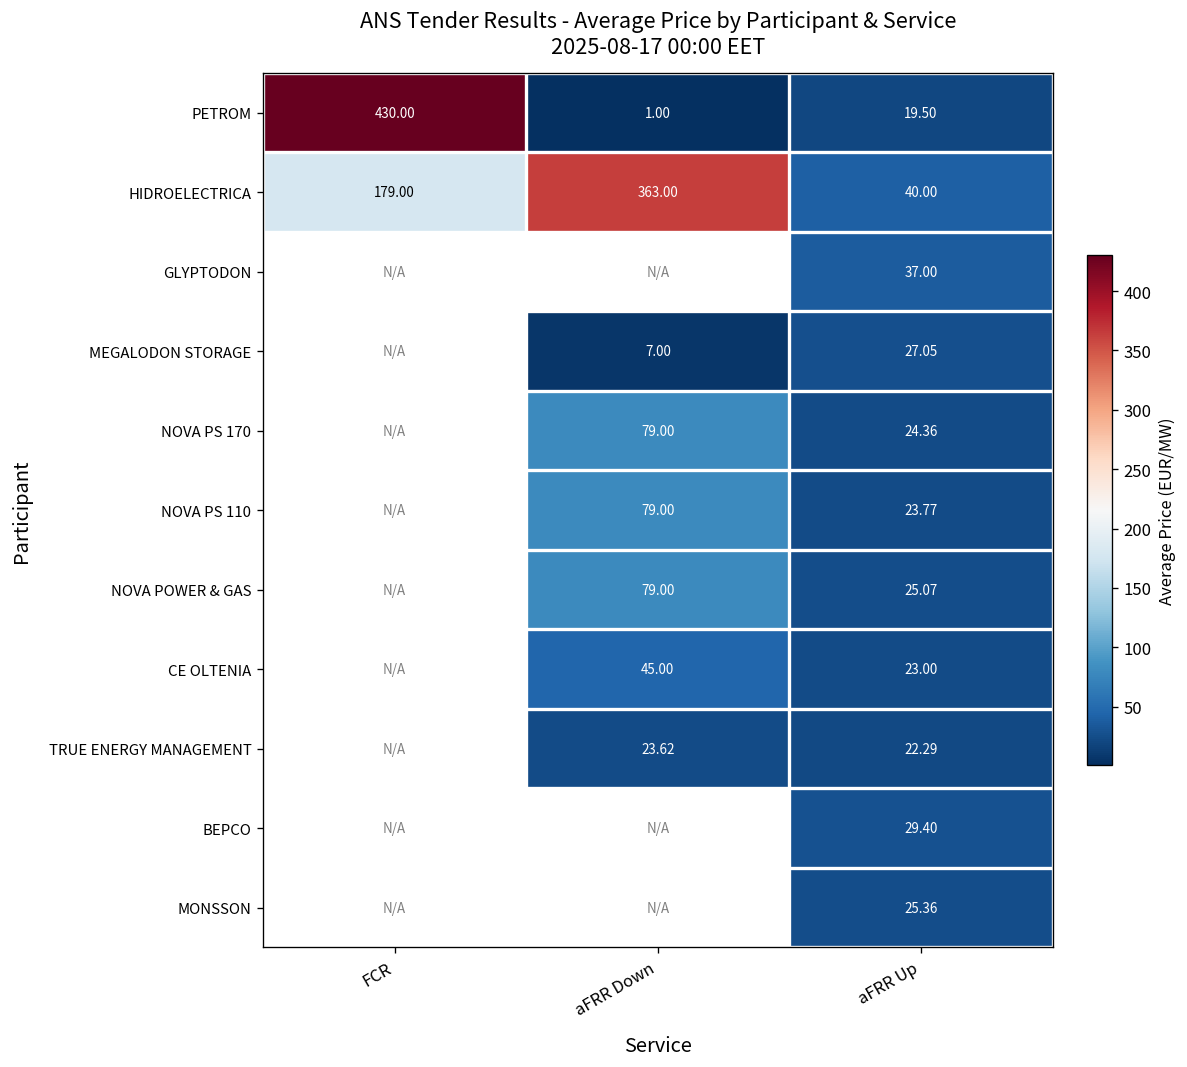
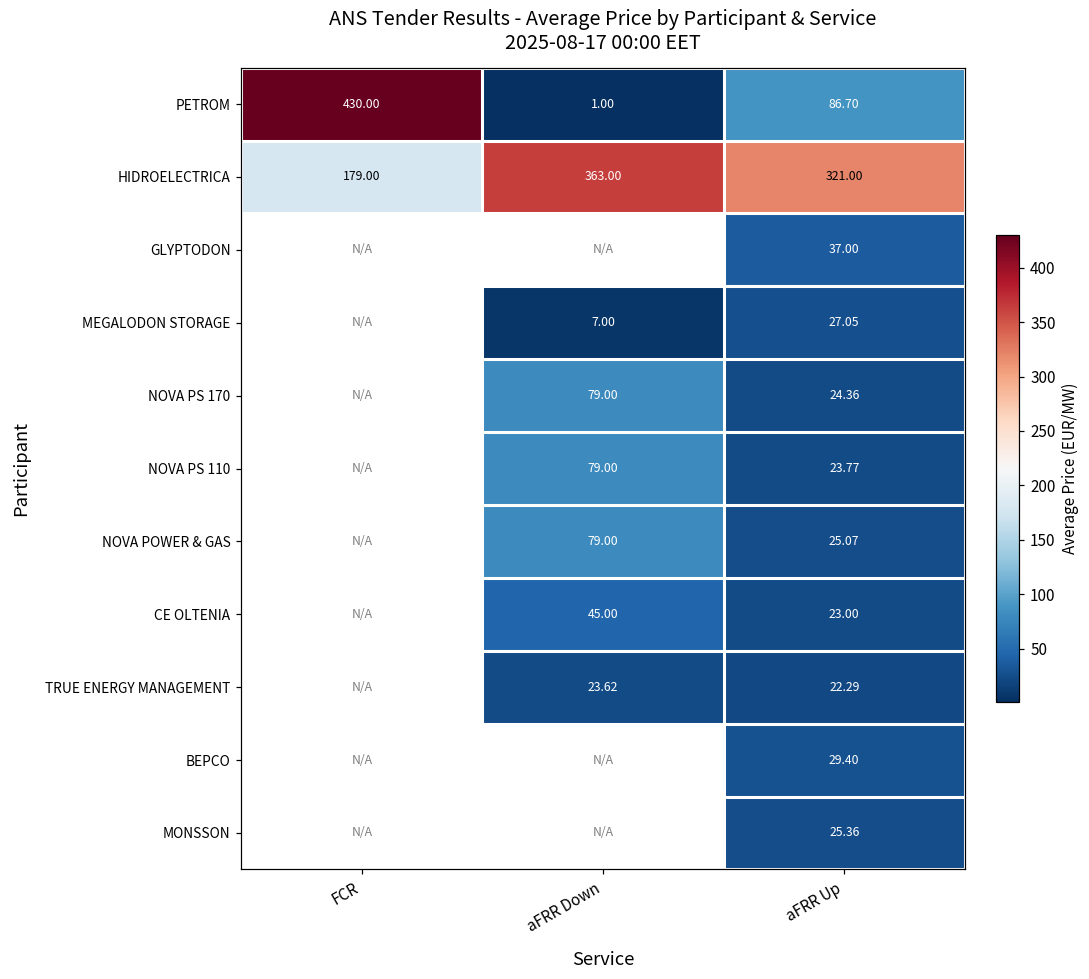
  {
    "PETROM": {
      "FCR": 430.00,
      "aFRR Down": 1.00,
-     "aFRR Up": 19.50
+     "aFRR Up": 86.70
    },
    "HIDROELECTRICA": {
      "FCR": 179.00,
      "aFRR Down": 363.00,
-     "aFRR Up": 40.00
+     "aFRR Up": 321.00
    },
    "GLYPTODON": {
      "aFRR Up": 37.00
    },
    "MEGALODON STORAGE": {
      "aFRR Down": 7.00,
      "aFRR Up": 27.05
    },
    "NOVA PS 170": {
      "aFRR Down": 79.00,
      "aFRR Up": 24.36
    },
    "NOVA PS 110": {
      "aFRR Down": 79.00,
      "aFRR Up": 23.77
    },
    "NOVA POWER & GAS": {
      "aFRR Down": 79.00,
      "aFRR Up": 25.07
    },
    "CE OLTENIA": {
      "aFRR Down": 45.00,
      "aFRR Up": 23.00
    },
    "TRUE ENERGY MANAGEMENT": {
      "aFRR Down": 23.62,
      "aFRR Up": 22.29
    },
    "BEPCO": {
      "aFRR Up": 29.40
    },
    "MONSSON": {
      "aFRR Up": 25.36
    }
  }
